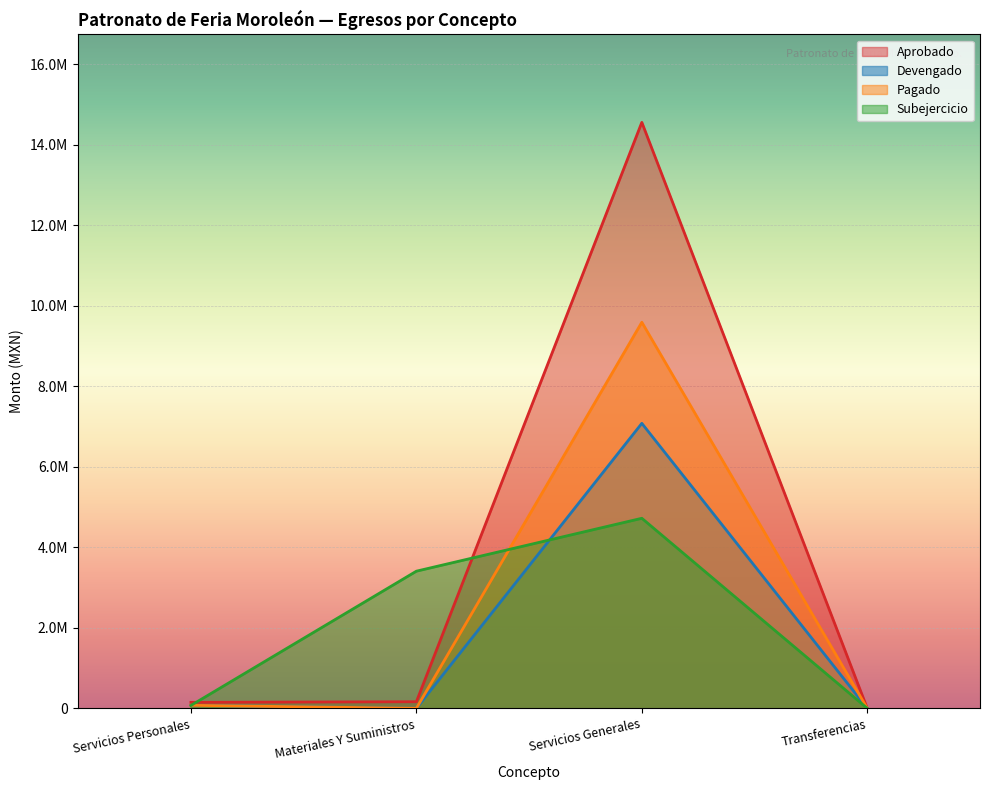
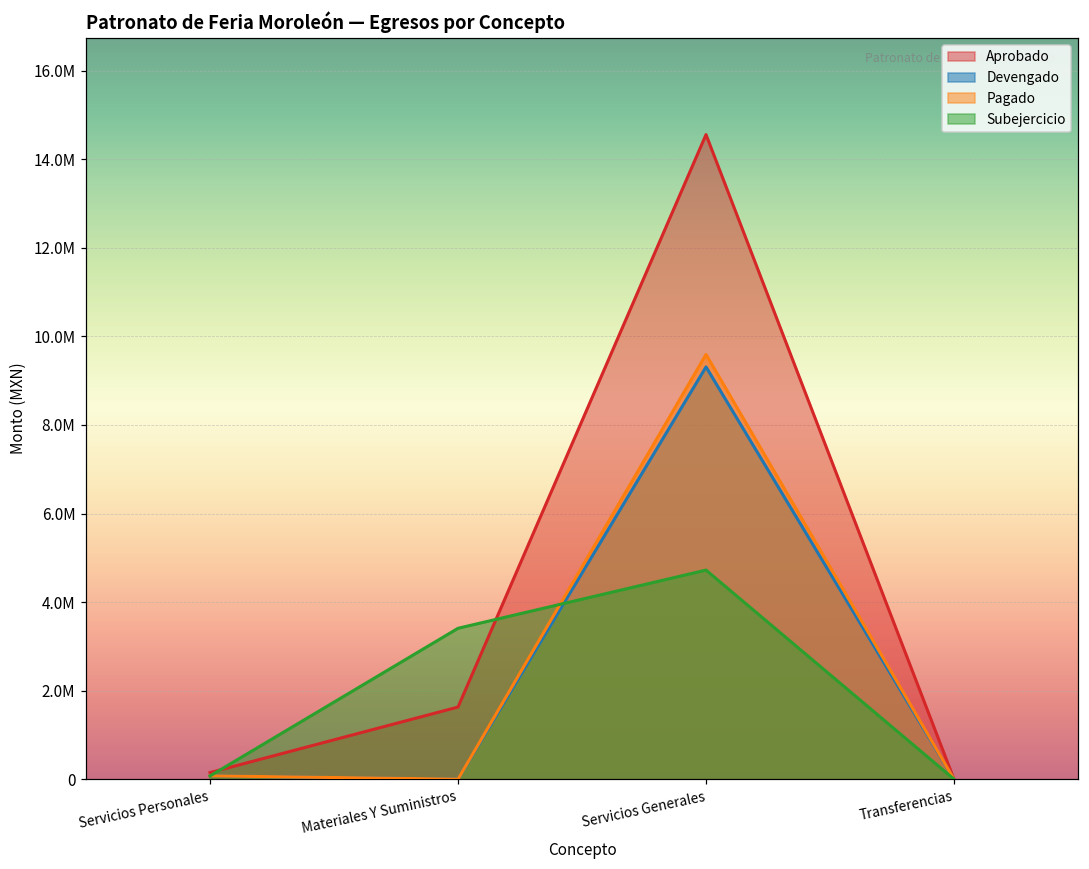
  {
    "Aprobado": {
      "Servicios Personales": 200000,
-     "Materiales Y Suministros": 200000,
+     "Materiales Y Suministros": 1600000,
      "Servicios Generales": 14600000
    },
    "Devengado": {
-     "Servicios Generales": 7100000
+     "Servicios Generales": 9300000
    },
    "Pagado": {
      "Servicios Generales": 9600000
    },
    "Subejercicio": {
      "Materiales Y Suministros": 3400000,
      "Servicios Generales": 4700000
    }
  }
